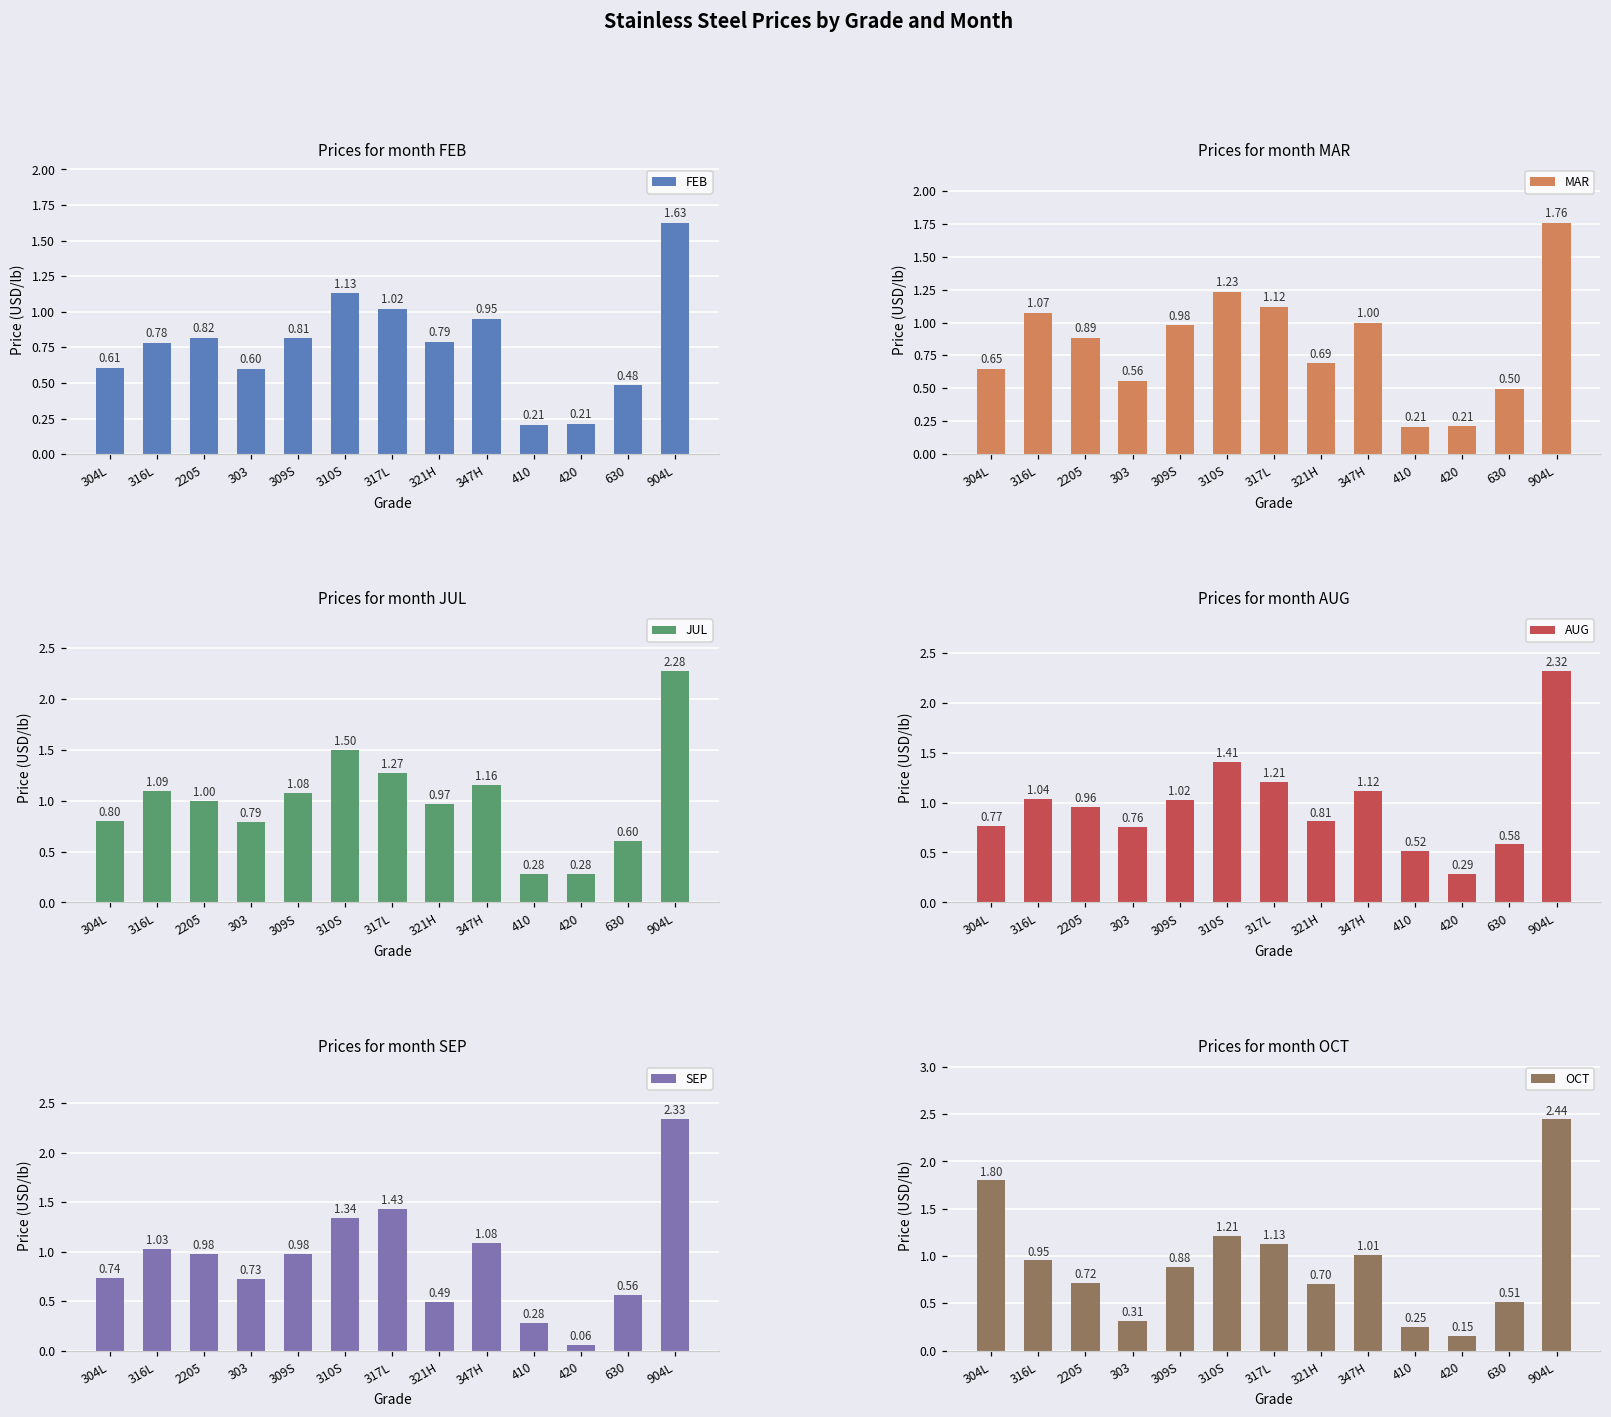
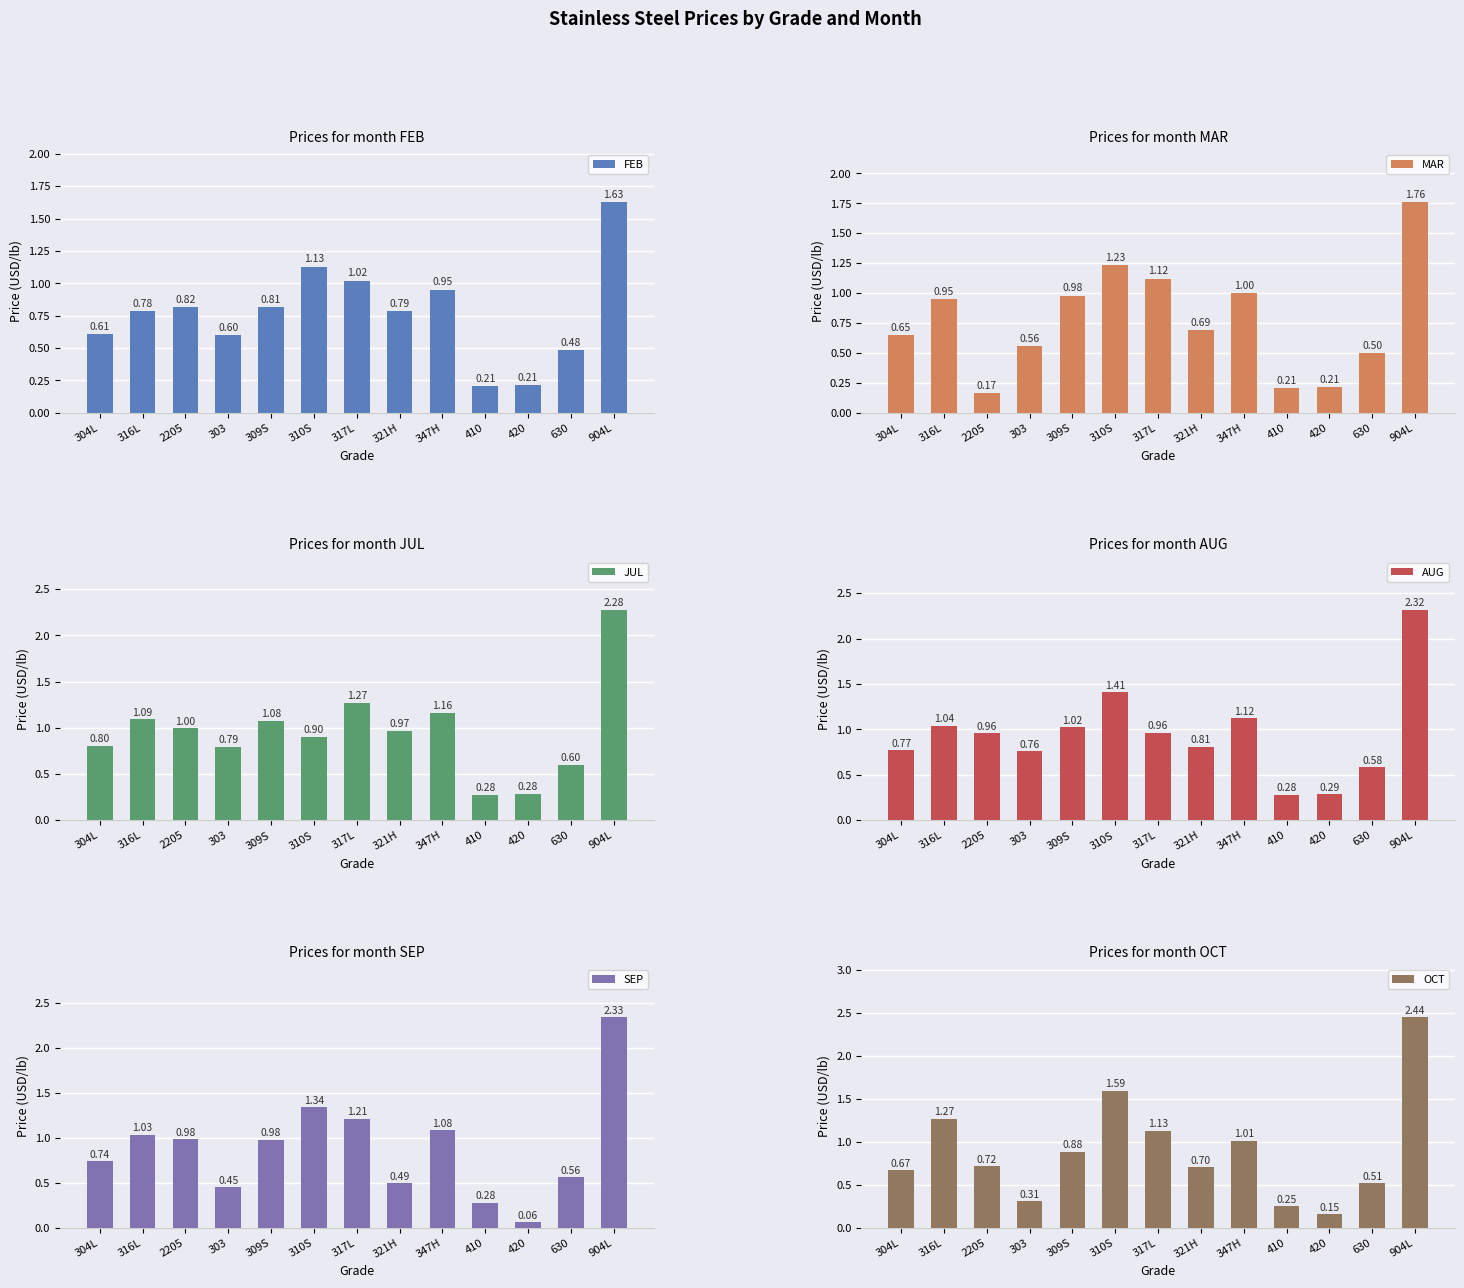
  {
    "Prices for month FEB": {
      "304L": 0.61,
      "316L": 0.78,
      "2205": 0.82,
      "303": 0.60,
      "309S": 0.81,
      "310S": 1.13,
      "317L": 1.02,
      "321H": 0.79,
      "347H": 0.95,
      "410": 0.21,
      "420": 0.21,
      "630": 0.48,
      "904L": 1.63
    },
    "Prices for month MAR": {
      "304L": 0.65,
-     "316L": 1.07,
-     "2205": 0.89,
+     "316L": 0.95,
+     "2205": 0.17,
      "303": 0.56,
      "309S": 0.98,
      "310S": 1.23,
      "317L": 1.12,
      "321H": 0.69,
      "347H": 1.00,
      "410": 0.21,
      "420": 0.21,
      "630": 0.50,
      "904L": 1.76
    },
    "Prices for month JUL": {
      "304L": 0.80,
      "316L": 1.09,
      "2205": 1.00,
      "303": 0.79,
      "309S": 1.08,
-     "310S": 1.50,
+     "310S": 0.90,
      "317L": 1.27,
      "321H": 0.97,
      "347H": 1.16,
      "410": 0.28,
      "420": 0.28,
      "630": 0.60,
      "904L": 2.28
    },
    "Prices for month AUG": {
      "304L": 0.77,
      "316L": 1.04,
      "2205": 0.96,
      "303": 0.76,
      "309S": 1.02,
      "310S": 1.41,
-     "317L": 1.21,
+     "317L": 0.96,
      "321H": 0.81,
      "347H": 1.12,
-     "410": 0.52,
+     "410": 0.28,
      "420": 0.29,
      "630": 0.58,
      "904L": 2.32
    },
    "Prices for month SEP": {
      "304L": 0.74,
      "316L": 1.03,
      "2205": 0.98,
-     "303": 0.73,
+     "303": 0.45,
      "309S": 0.98,
      "310S": 1.34,
-     "317L": 1.43,
+     "317L": 1.21,
      "321H": 0.49,
      "347H": 1.08,
      "410": 0.28,
      "420": 0.06,
      "630": 0.56,
      "904L": 2.33
    },
    "Prices for month OCT": {
-     "304L": 1.80,
-     "316L": 0.95,
+     "304L": 0.67,
+     "316L": 1.27,
      "2205": 0.72,
      "303": 0.31,
      "309S": 0.88,
-     "310S": 1.21,
+     "310S": 1.59,
      "317L": 1.13,
      "321H": 0.70,
      "347H": 1.01,
      "410": 0.25,
      "420": 0.15,
      "630": 0.51,
      "904L": 2.44
    }
  }
